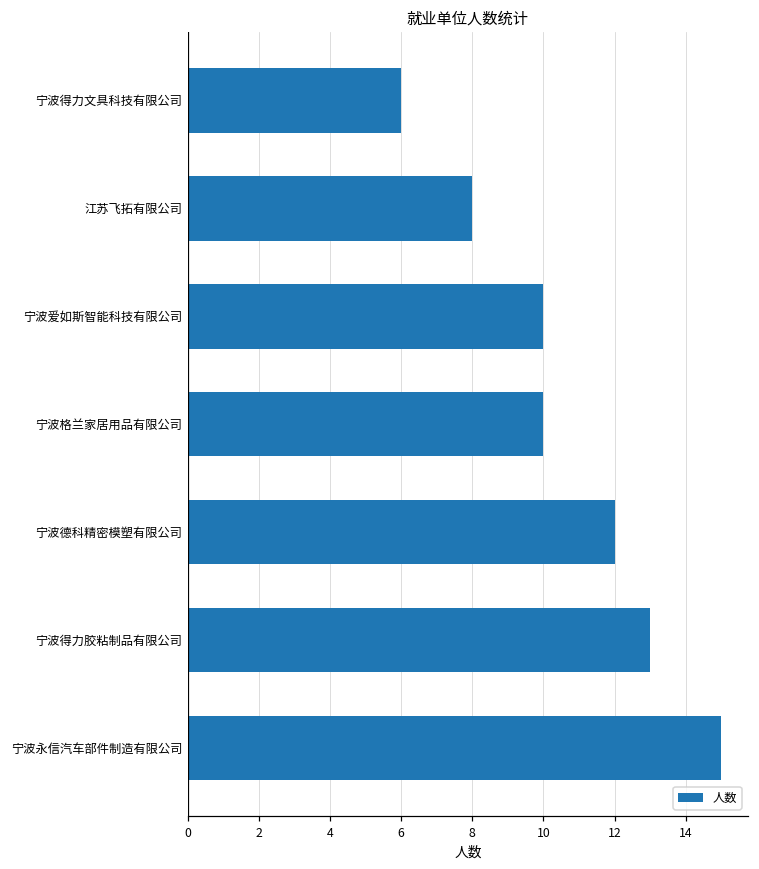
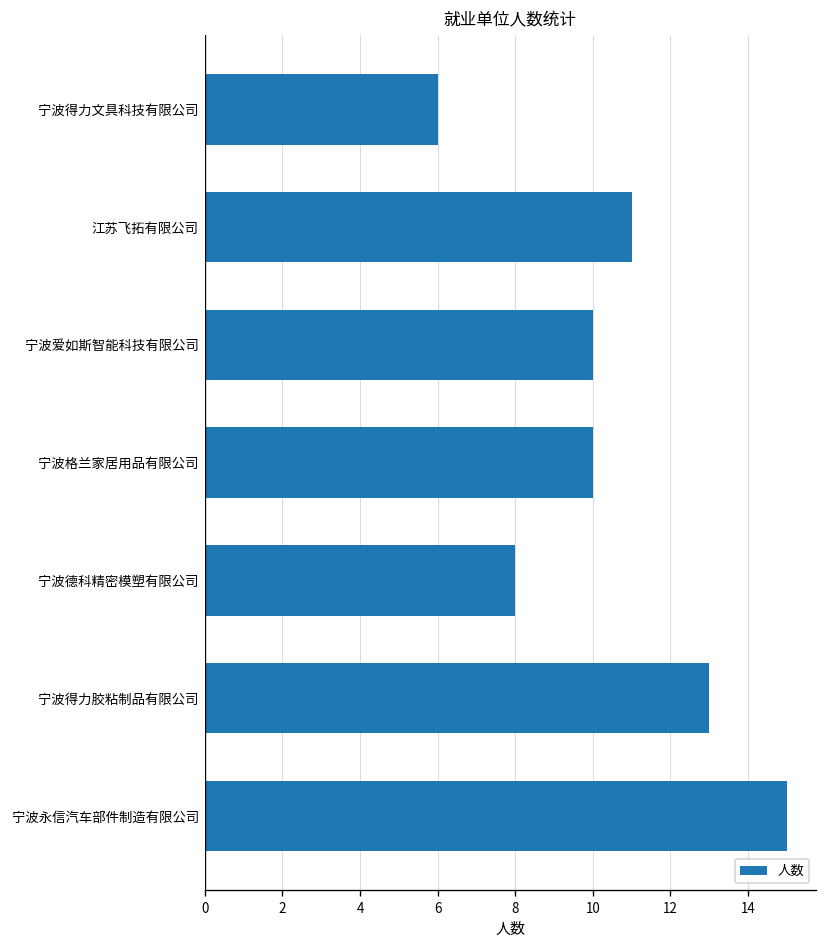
  {
    "宁波得力文具科技有限公司": 6,
-   "江苏飞拓有限公司": 8,
+   "江苏飞拓有限公司": 11,
    "宁波爱如斯智能科技有限公司": 10,
    "宁波格兰家居用品有限公司": 10,
-   "宁波德科精密模塑有限公司": 12,
+   "宁波德科精密模塑有限公司": 8,
    "宁波得力胶粘制品有限公司": 13,
    "宁波永信汽车部件制造有限公司": 15
  }
